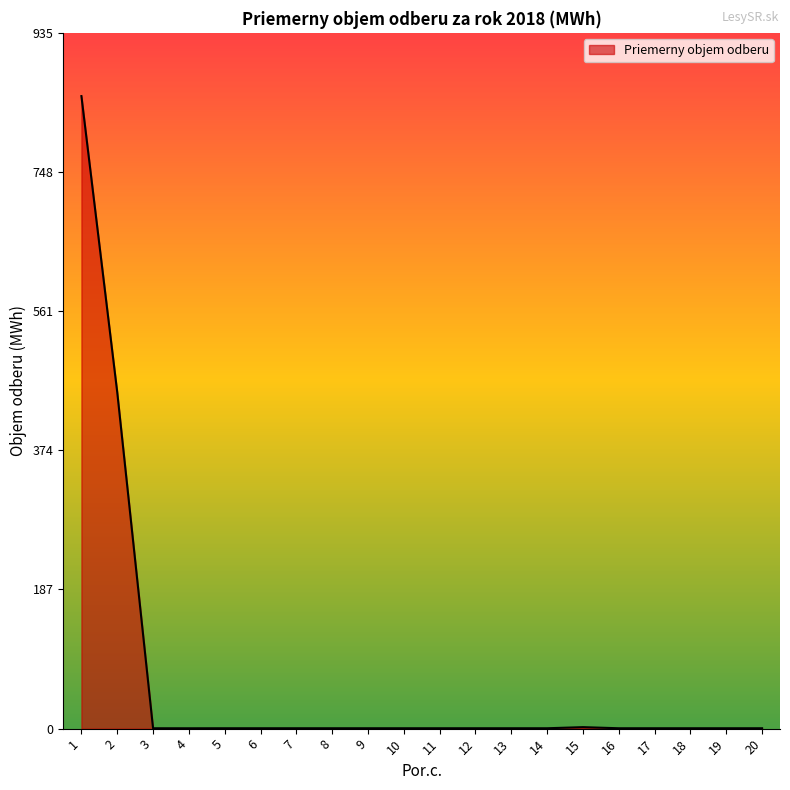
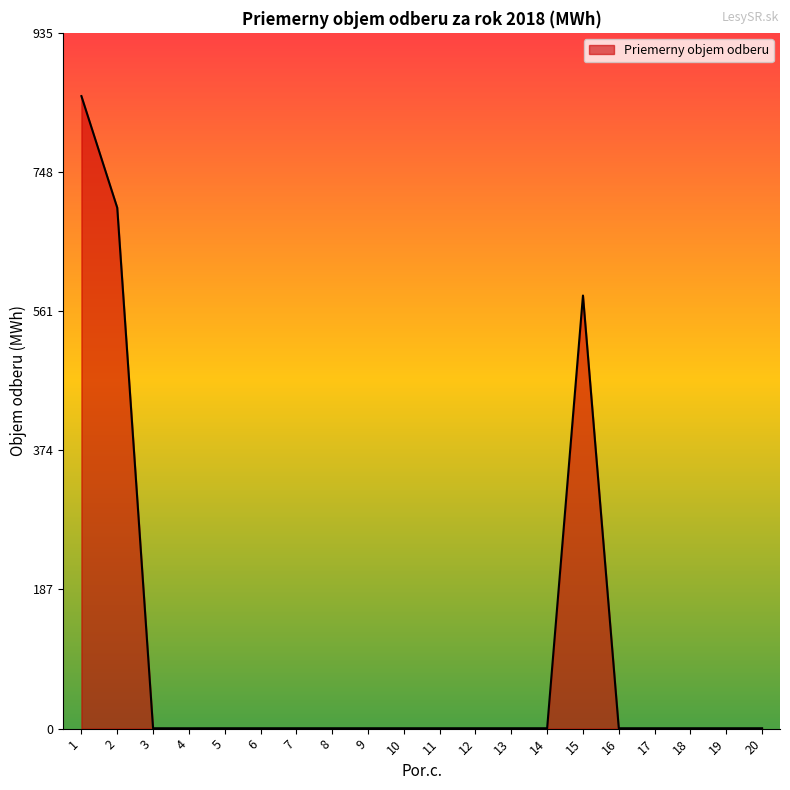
  {
    "1": 850,
-   "2": 450,
+   "2": 700,
    "3": 0,
    "4": 0,
    "5": 0,
    "6": 0,
    "7": 0,
    "8": 0,
    "9": 0,
    "10": 0,
    "11": 0,
    "12": 0,
    "13": 0,
    "14": 0,
-   "15": 0,
+   "15": 580,
    "16": 0,
    "17": 0,
    "18": 0,
    "19": 0,
    "20": 0
  }
